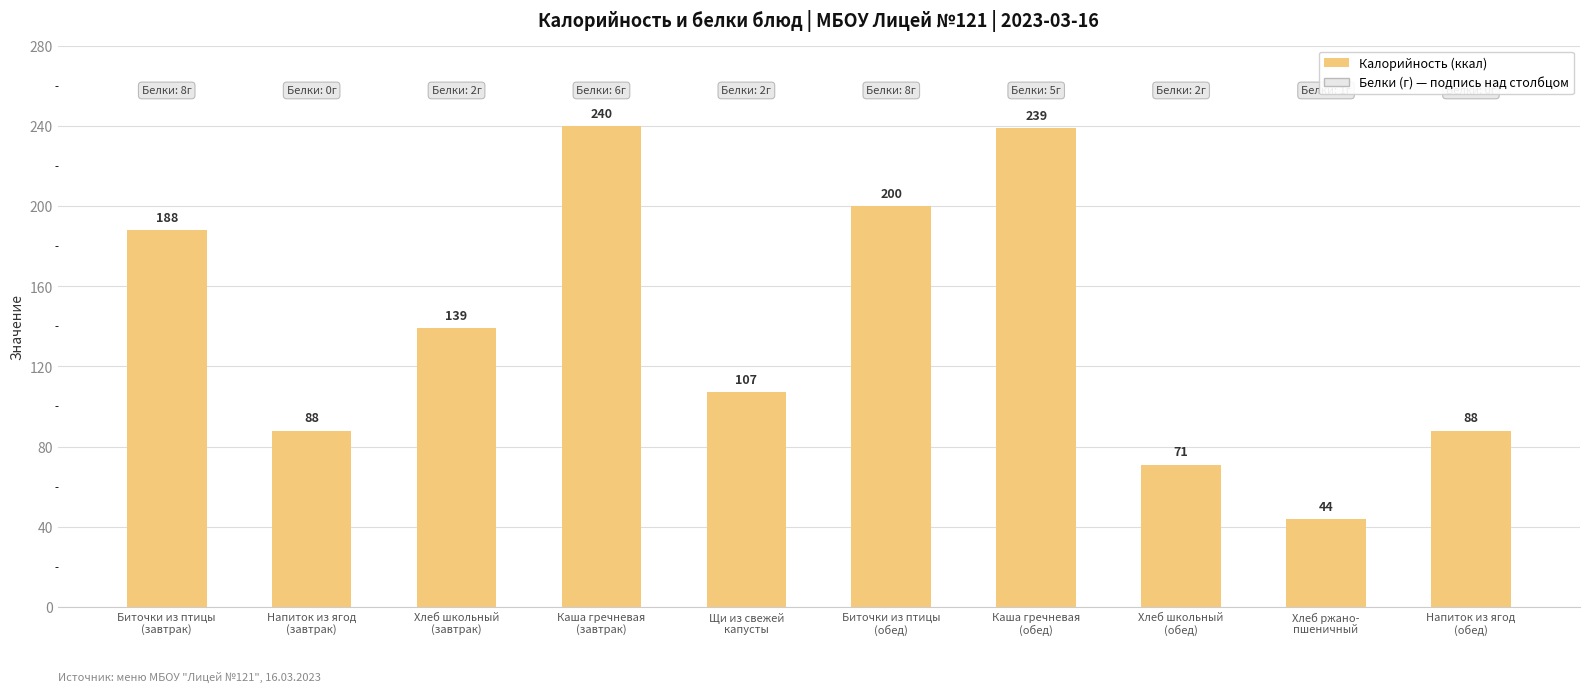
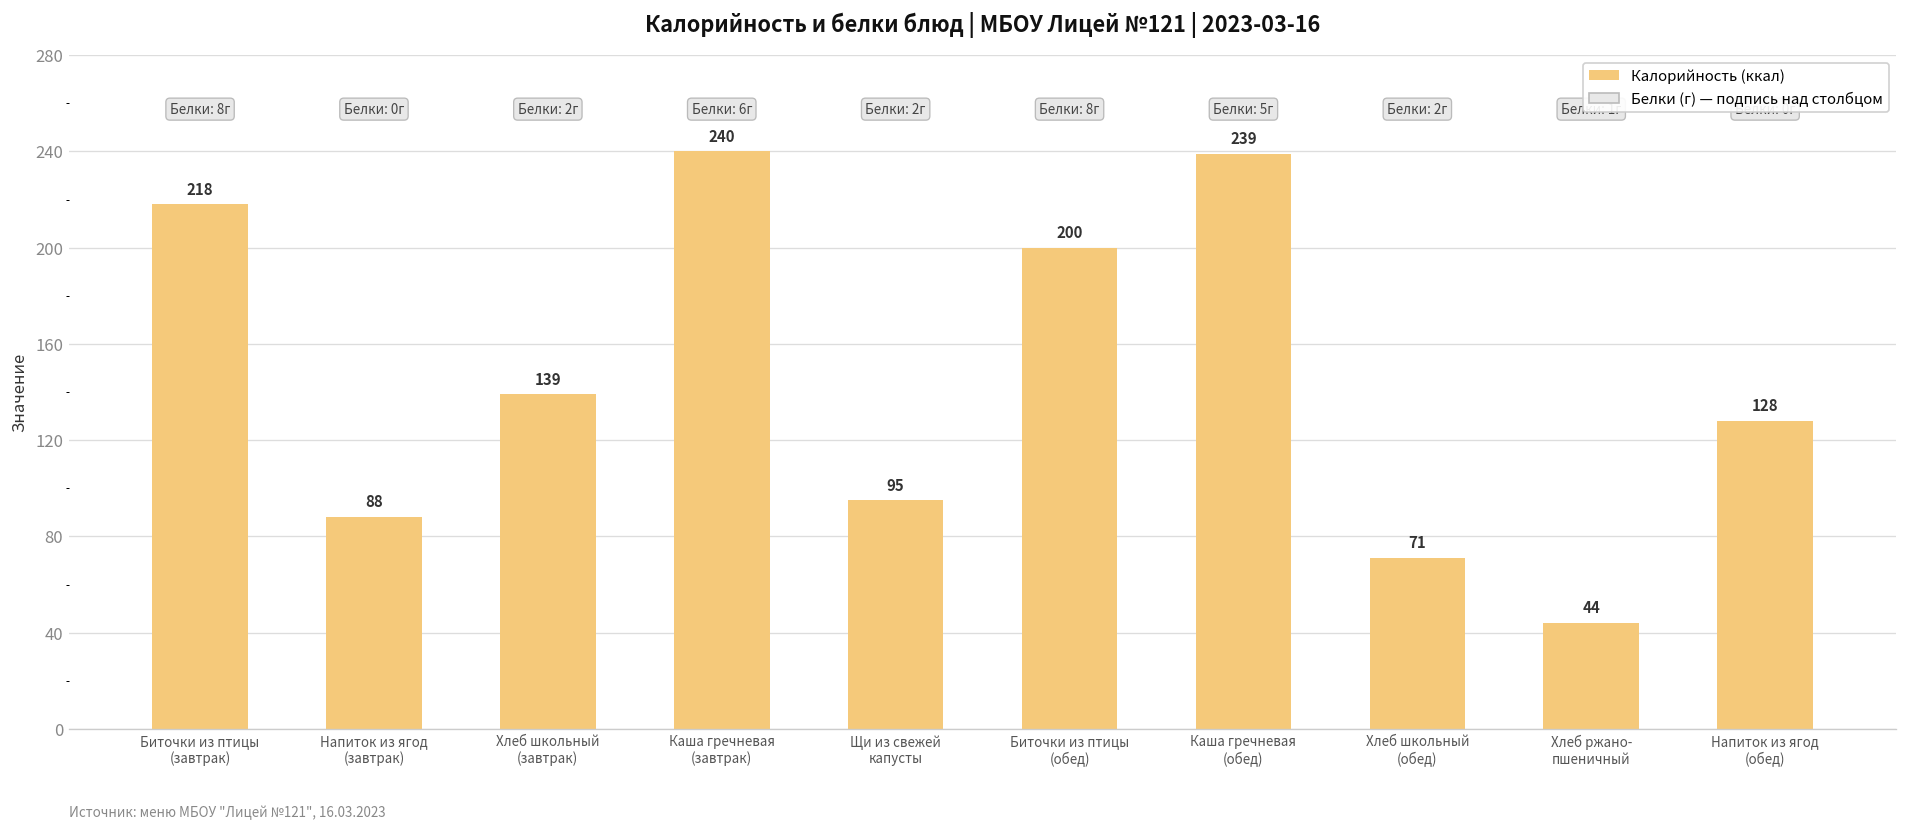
  {
-   "Биточки из птицы (завтрак)": 188,
+   "Биточки из птицы (завтрак)": 218,
    "Напиток из ягод (завтрак)": 88,
    "Хлеб школьный (завтрак)": 139,
    "Каша гречневая (завтрак)": 240,
-   "Щи из свежей капусты": 107,
+   "Щи из свежей капусты": 95,
    "Биточки из птицы (обед)": 200,
    "Каша гречневая (обед)": 239,
    "Хлеб школьный (обед)": 71,
    "Хлеб ржано- пшеничный": 44,
-   "Напиток из ягод (обед)": 88
+   "Напиток из ягод (обед)": 128
  }
